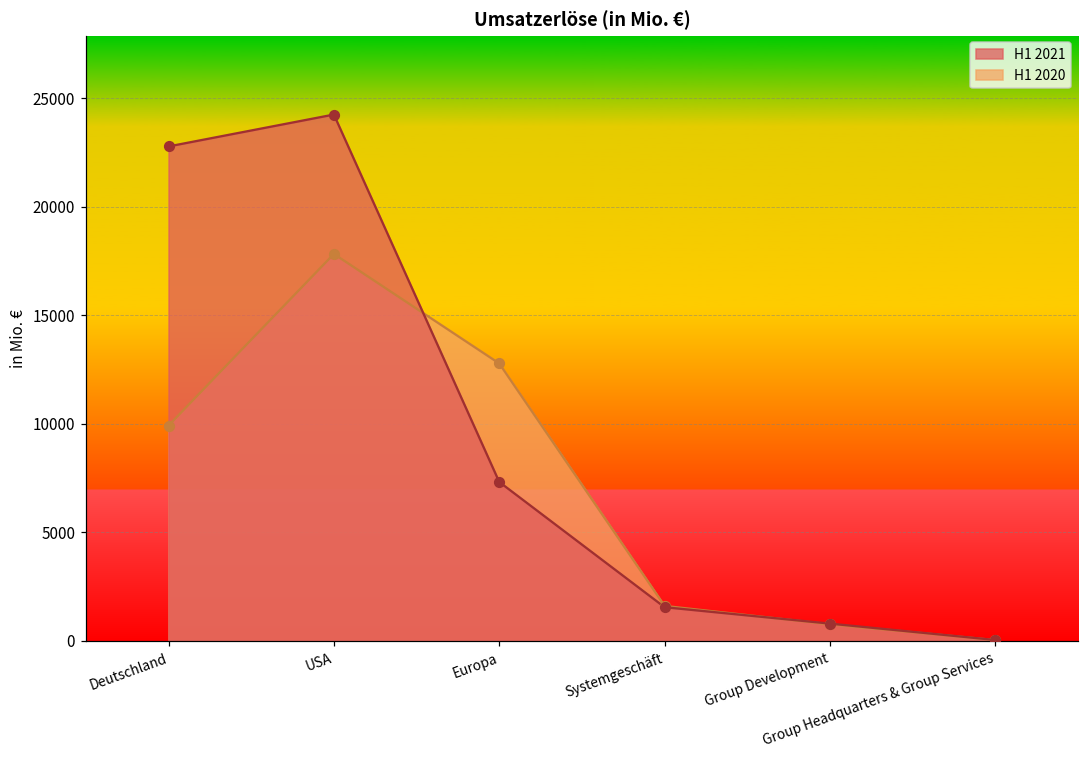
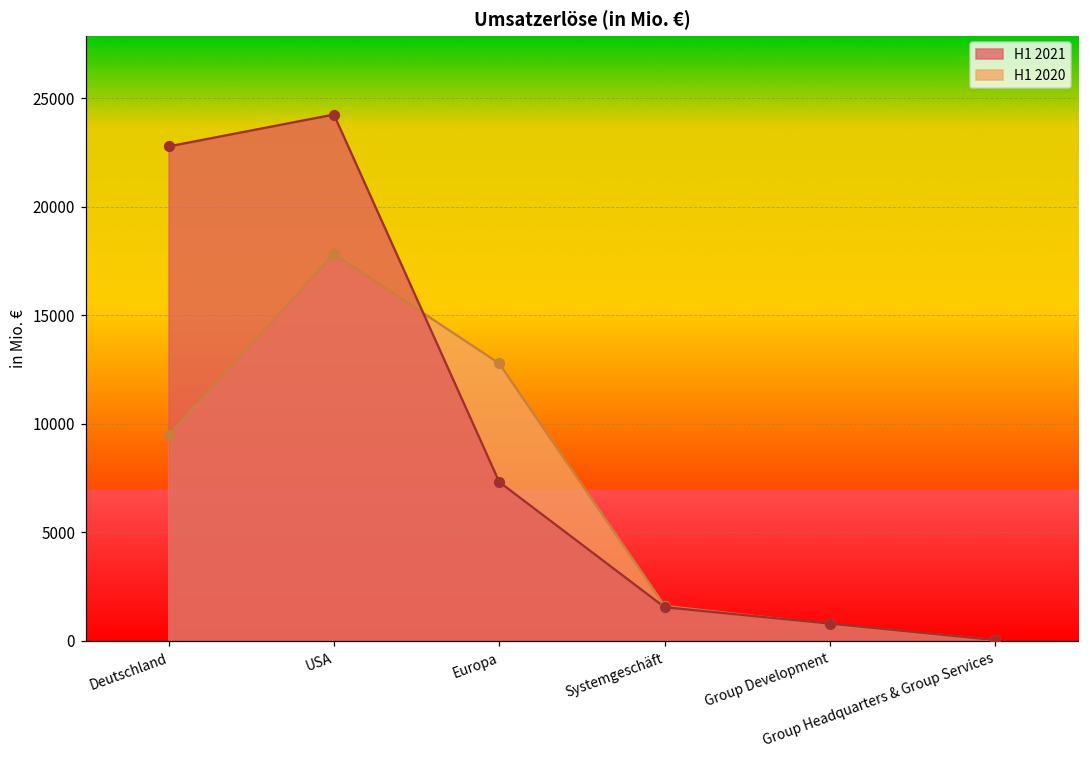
  {
    "H1 2020": {
-     "Deutschland": 9900,
+     "Deutschland": 9500,
      "USA": 17800,
      "Europa": 12800
    },
    "H1 2021": {
      "Deutschland": 22800,
      "USA": 24200,
      "Europa": 7300
    }
  }
